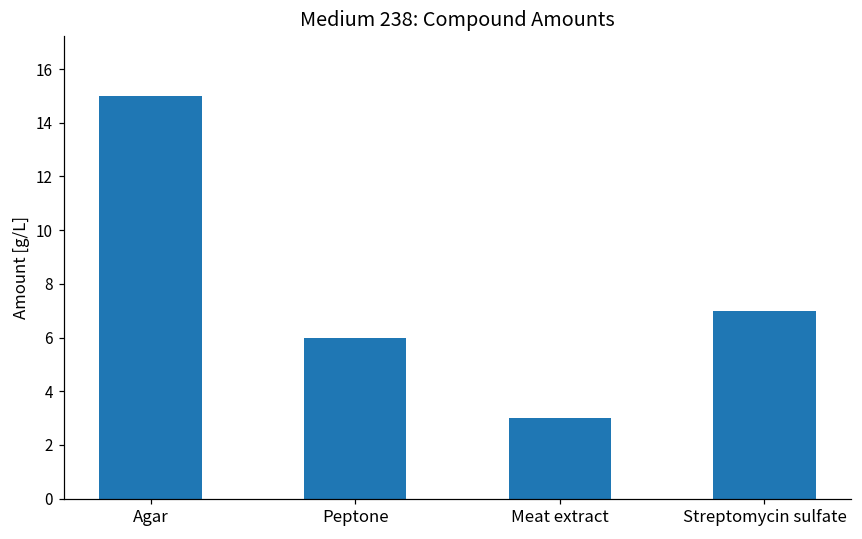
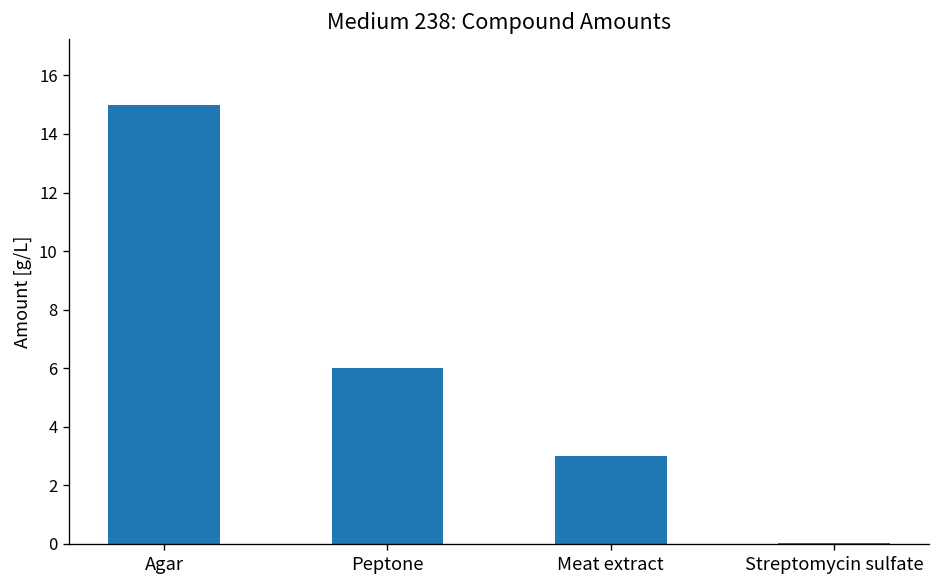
  {
    "Agar": 15.0,
    "Peptone": 6.0,
    "Meat extract": 3.0,
-   "Streptomycin sulfate": 7.0
+   "Streptomycin sulfate": 0.0
  }
